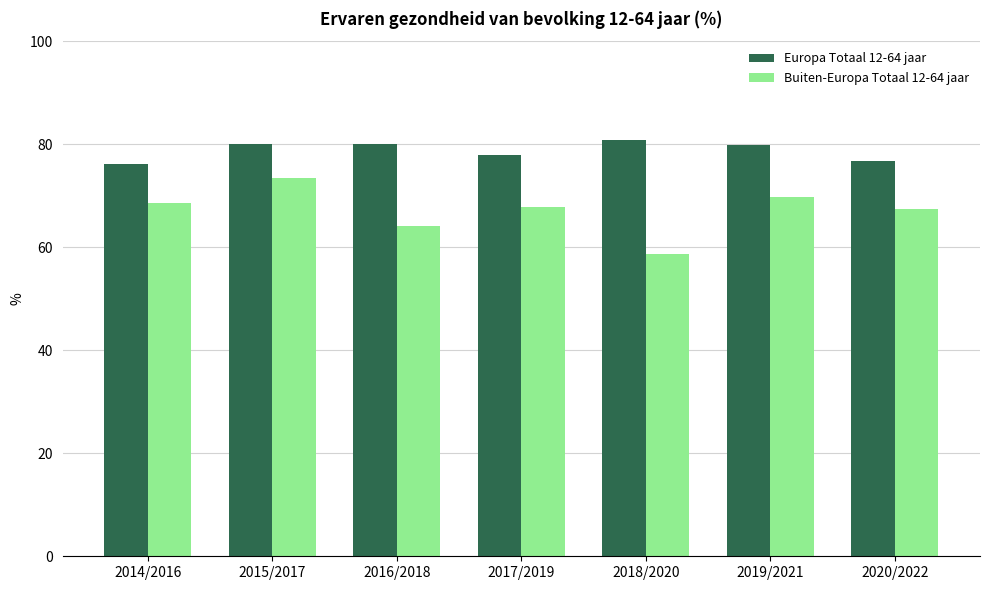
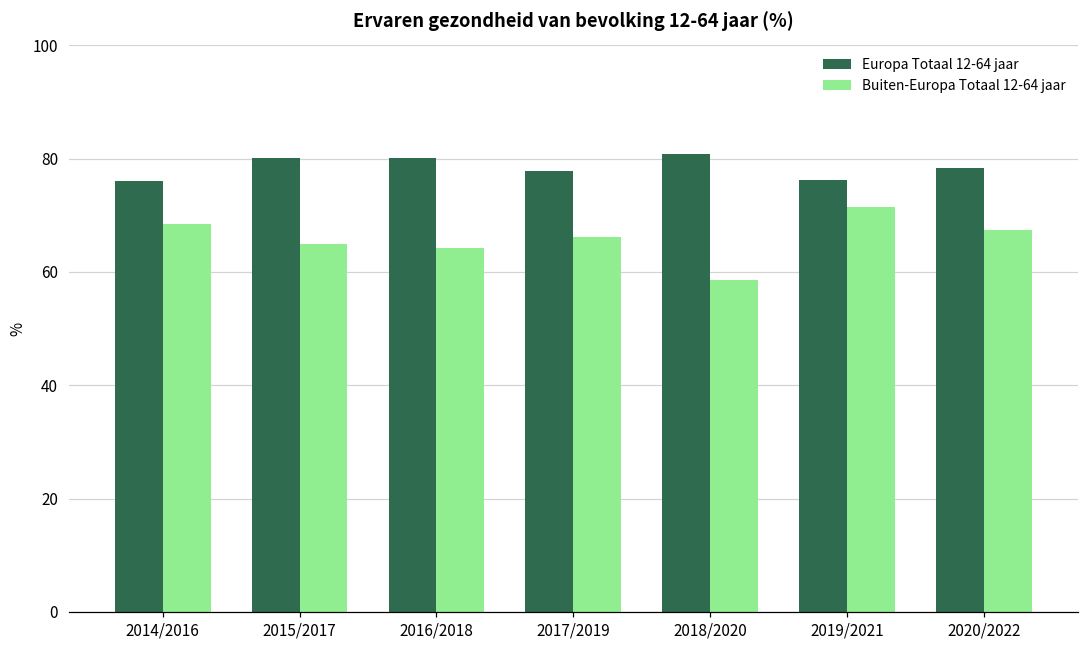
  {
    "Europa Totaal 12-64 jaar": {
      "2014/2016": 76,
      "2015/2017": 80,
      "2016/2018": 80,
      "2017/2019": 78,
      "2018/2020": 81,
-     "2019/2021": 80,
-     "2020/2022": 77
+     "2019/2021": 76,
+     "2020/2022": 78
    },
    "Buiten-Europa Totaal 12-64 jaar": {
      "2014/2016": 69,
-     "2015/2017": 73,
+     "2015/2017": 65,
      "2016/2018": 64,
-     "2017/2019": 68,
+     "2017/2019": 66,
      "2018/2020": 59,
-     "2019/2021": 70,
+     "2019/2021": 71,
      "2020/2022": 67
    }
  }
